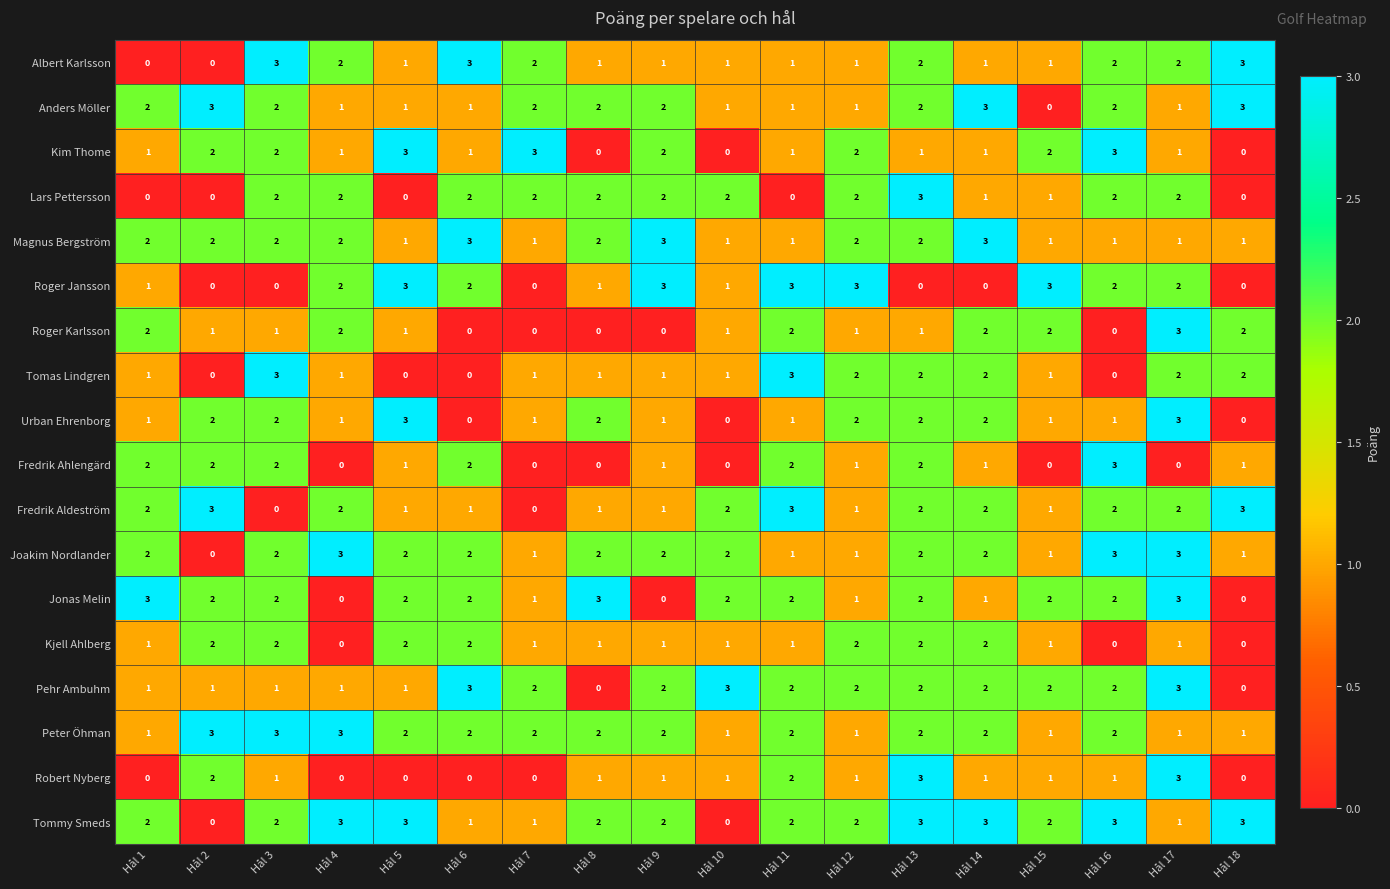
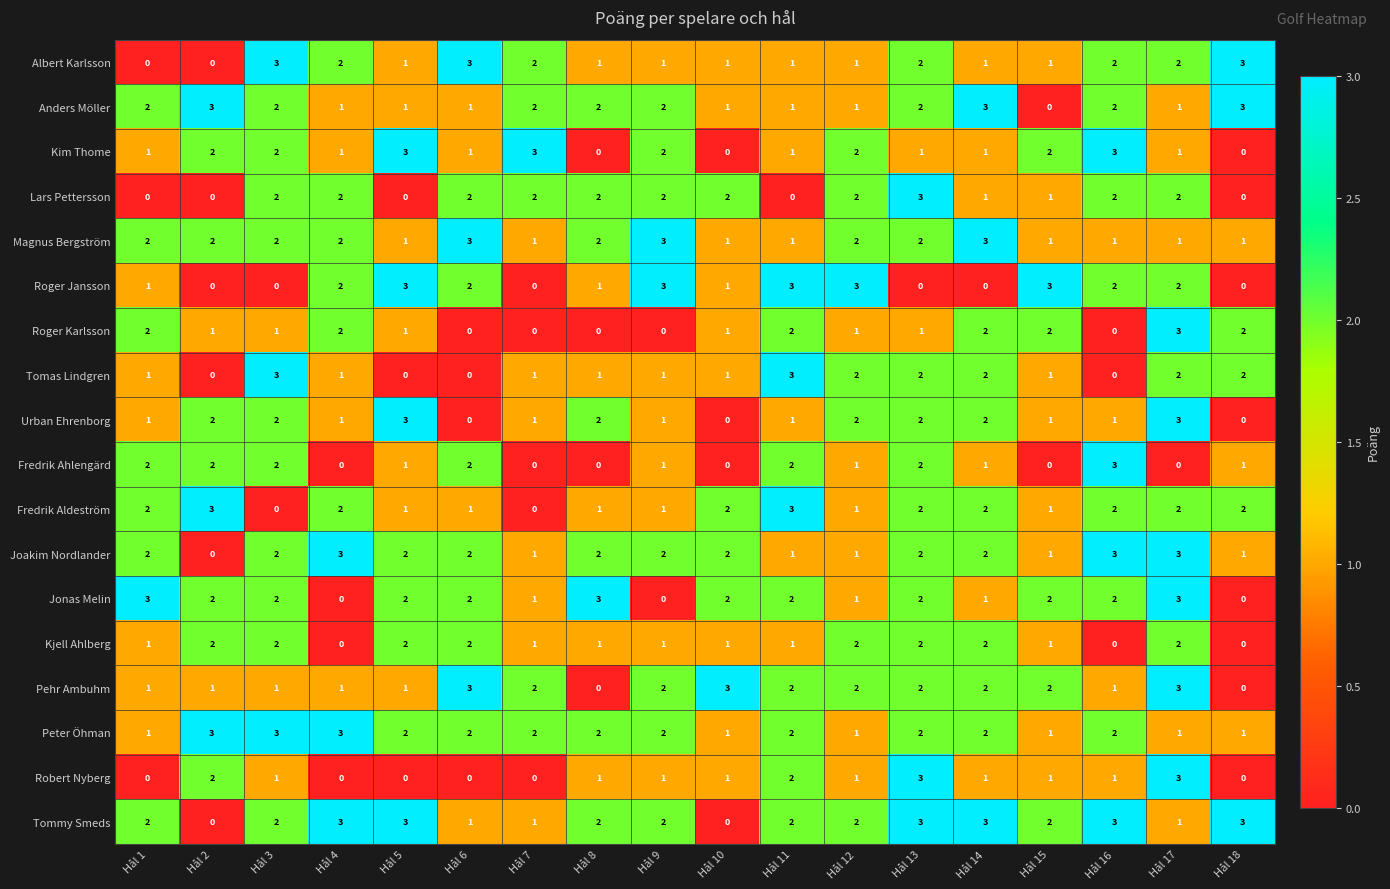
  {
    "Fredrik Aldeström": {
      "Hål 1": 2,
      "Hål 2": 3,
      "Hål 3": 0,
      "Hål 4": 2,
      "Hål 5": 1,
      "Hål 6": 1,
      "Hål 7": 0,
      "Hål 8": 1,
      "Hål 9": 1,
      "Hål 10": 2,
      "Hål 11": 3,
      "Hål 12": 1,
      "Hål 13": 2,
      "Hål 14": 2,
      "Hål 15": 1,
      "Hål 16": 2,
      "Hål 17": 2,
-     "Hål 18": 3
+     "Hål 18": 2
    },
    "Kjell Ahlberg": {
      "Hål 1": 1,
      "Hål 2": 2,
      "Hål 3": 2,
      "Hål 4": 0,
      "Hål 5": 2,
      "Hål 6": 2,
      "Hål 7": 1,
      "Hål 8": 1,
      "Hål 9": 1,
      "Hål 10": 1,
      "Hål 11": 1,
      "Hål 12": 2,
      "Hål 13": 2,
      "Hål 14": 2,
      "Hål 15": 1,
      "Hål 16": 0,
-     "Hål 17": 1,
+     "Hål 17": 2,
      "Hål 18": 0
    },
    "Pehr Ambuhm": {
      "Hål 1": 1,
      "Hål 2": 1,
      "Hål 3": 1,
      "Hål 4": 1,
      "Hål 5": 1,
      "Hål 6": 3,
      "Hål 7": 2,
      "Hål 8": 0,
      "Hål 9": 2,
      "Hål 10": 3,
      "Hål 11": 2,
      "Hål 12": 2,
      "Hål 13": 2,
      "Hål 14": 2,
      "Hål 15": 2,
-     "Hål 16": 2,
+     "Hål 16": 1,
      "Hål 17": 3,
      "Hål 18": 0
    }
  }
